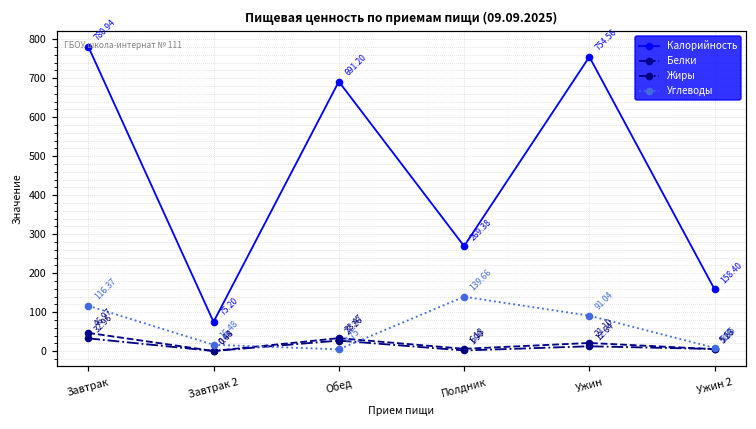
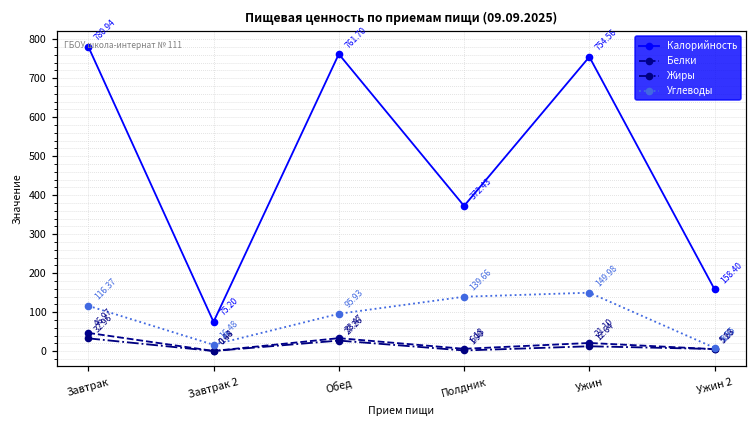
  {
    "Калорийность": {
      "Завтрак": 780.94,
      "Завтрак 2": 75.20,
-     "Обед": 691.20,
-     "Полдник": 269.38,
+     "Обед": 761.70,
+     "Полдник": 372.43,
      "Ужин": 754.56,
      "Ужин 2": 158.40
    },
    "Углеводы": {
      "Завтрак": 116.37,
-     "Обед": 4.75,
+     "Обед": 95.93,
      "Полдник": 139.66,
-     "Ужин": 91.04
+     "Ужин": 149.98
    }
  }
